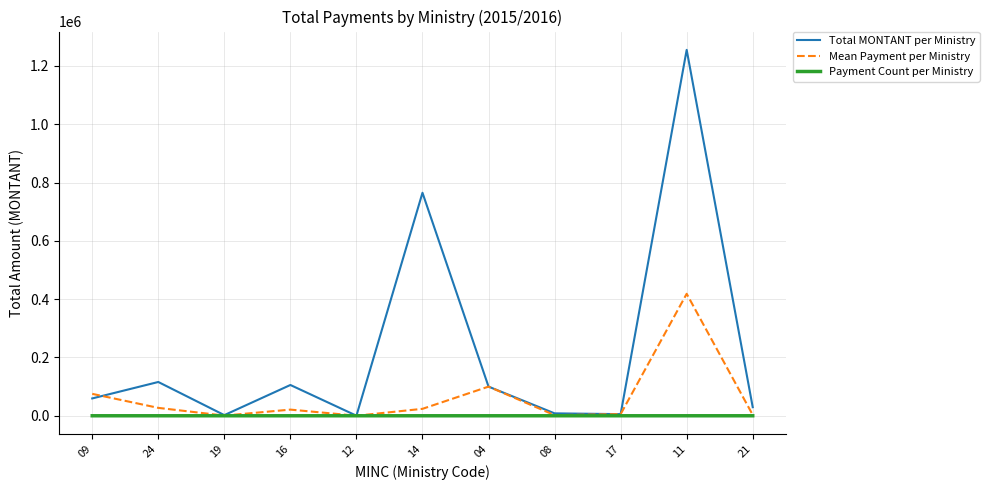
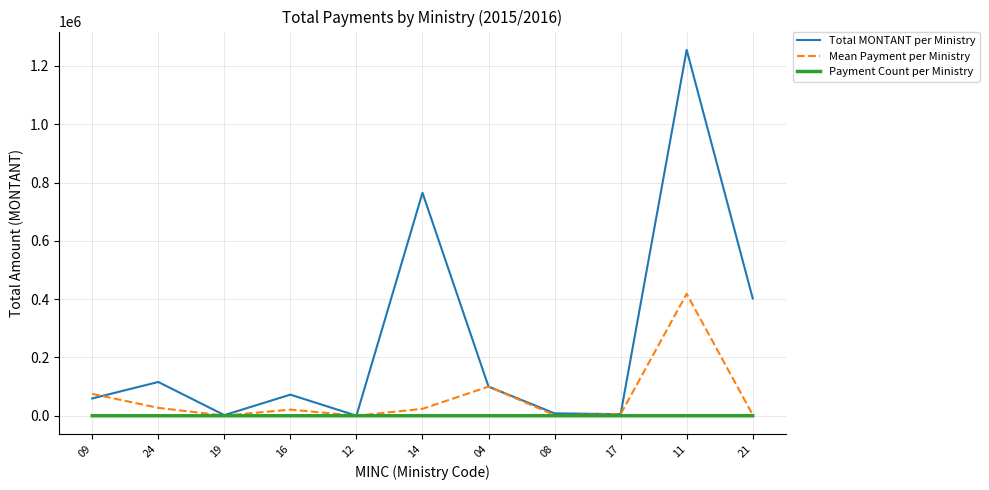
  {
    "Total MONTANT per Ministry": {
      "09": 60000,
      "24": 120000,
-     "16": 110000,
+     "16": 70000,
      "14": 760000,
      "11": 1260000,
-     "21": 30000
+     "21": 400000
    },
    "Mean Payment per Ministry": {
      "09": 80000,
      "24": 30000,
      "16": 20000,
      "14": 20000,
      "11": 420000
    },
    "Payment Count per Ministry": {
      "09": 0,
      "24": 0,
      "16": 0,
      "14": 0,
      "04": 0,
      "11": 0
    }
  }
